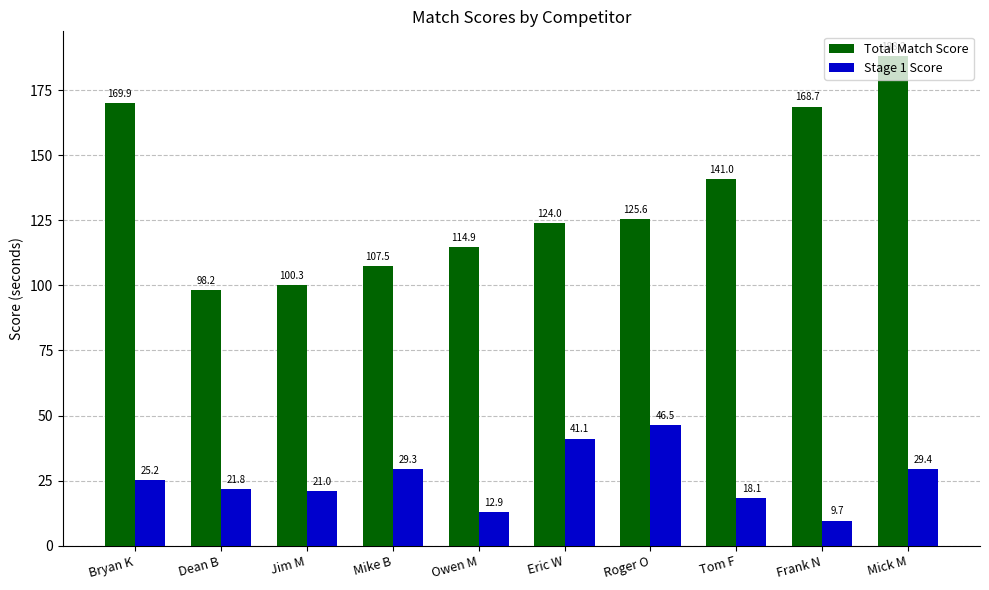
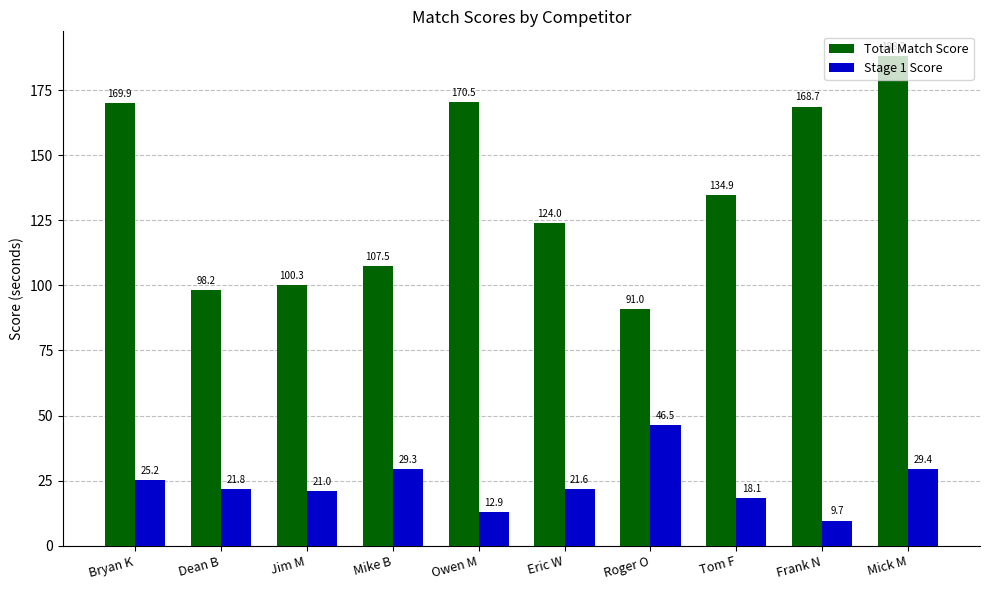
  {
    "Total Match Score": {
      "Bryan K": 169.9,
      "Dean B": 98.2,
      "Jim M": 100.3,
      "Mike B": 107.5,
-     "Owen M": 114.9,
+     "Owen M": 170.5,
      "Eric W": 124.0,
-     "Roger O": 125.6,
-     "Tom F": 141.0,
+     "Roger O": 91.0,
+     "Tom F": 134.9,
      "Frank N": 168.7
    },
    "Stage 1 Score": {
      "Bryan K": 25.2,
      "Dean B": 21.8,
      "Jim M": 21.0,
      "Mike B": 29.3,
      "Owen M": 12.9,
-     "Eric W": 41.1,
+     "Eric W": 21.6,
      "Roger O": 46.5,
      "Tom F": 18.1,
      "Frank N": 9.7,
      "Mick M": 29.4
    }
  }
